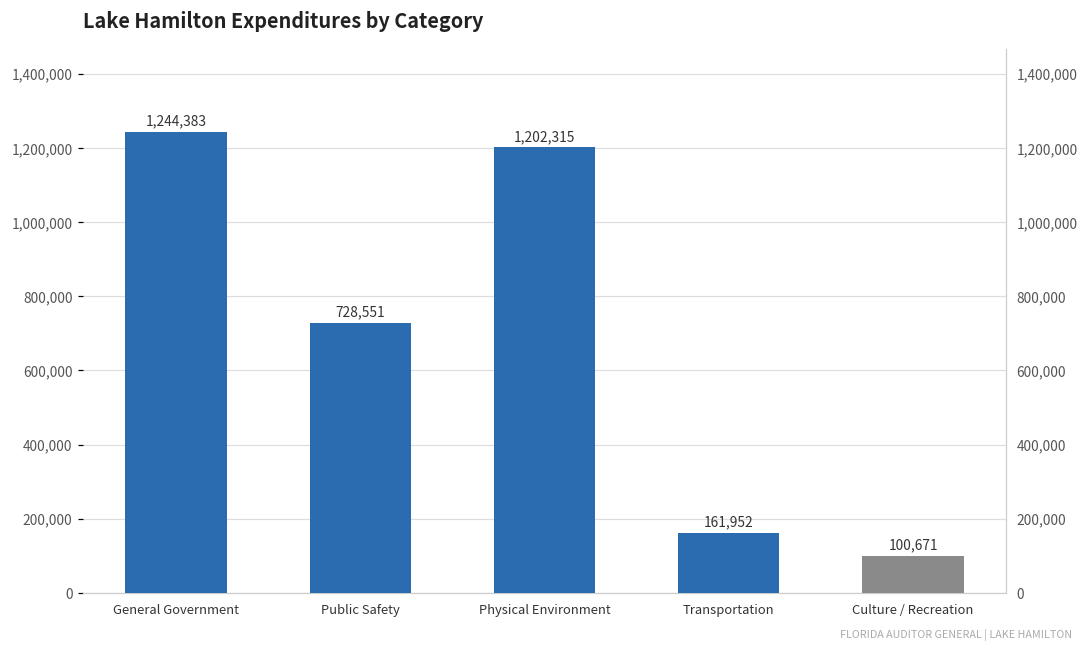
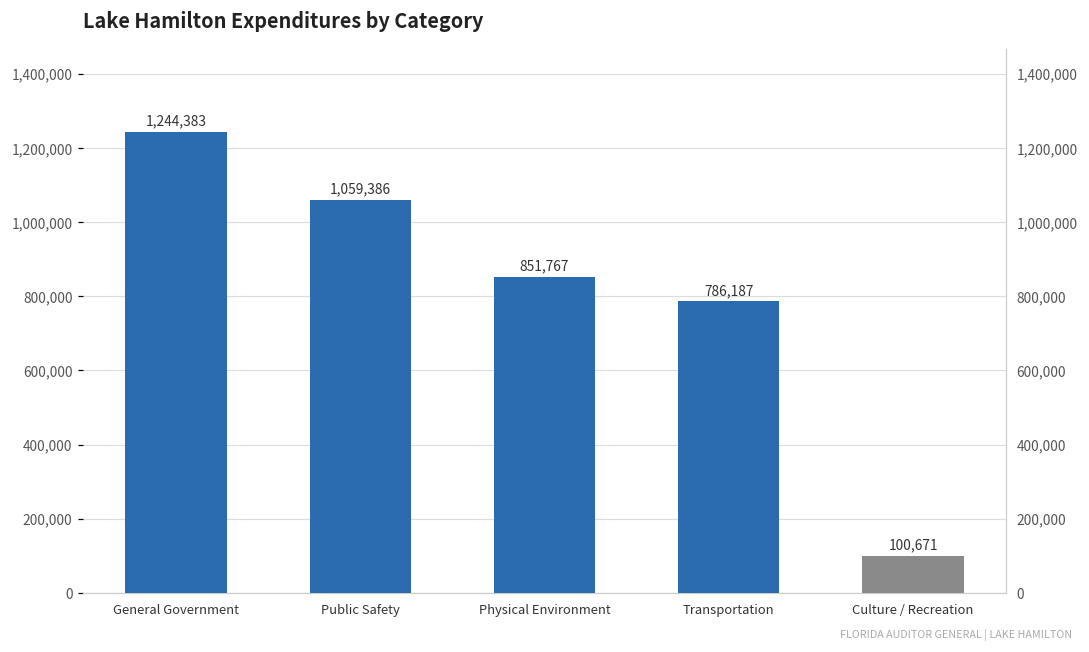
  {
    "General Government": "1,244,383",
-   "Public Safety": "728,551",
-   "Physical Environment": "1,202,315",
-   "Transportation": "161,952",
+   "Public Safety": "1,059,386",
+   "Physical Environment": "851,767",
+   "Transportation": "786,187",
    "Culture / Recreation": "100,671"
  }
